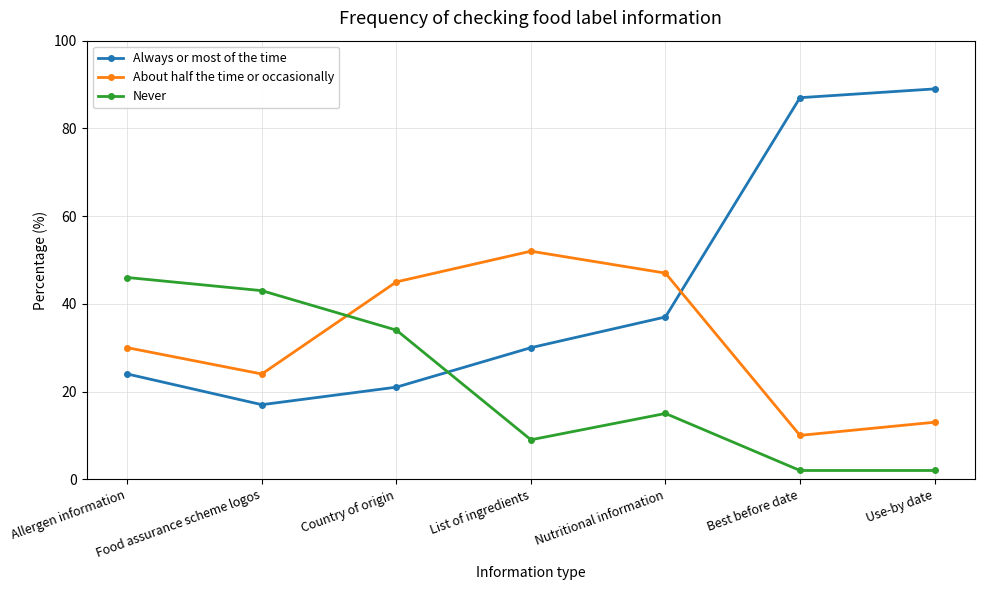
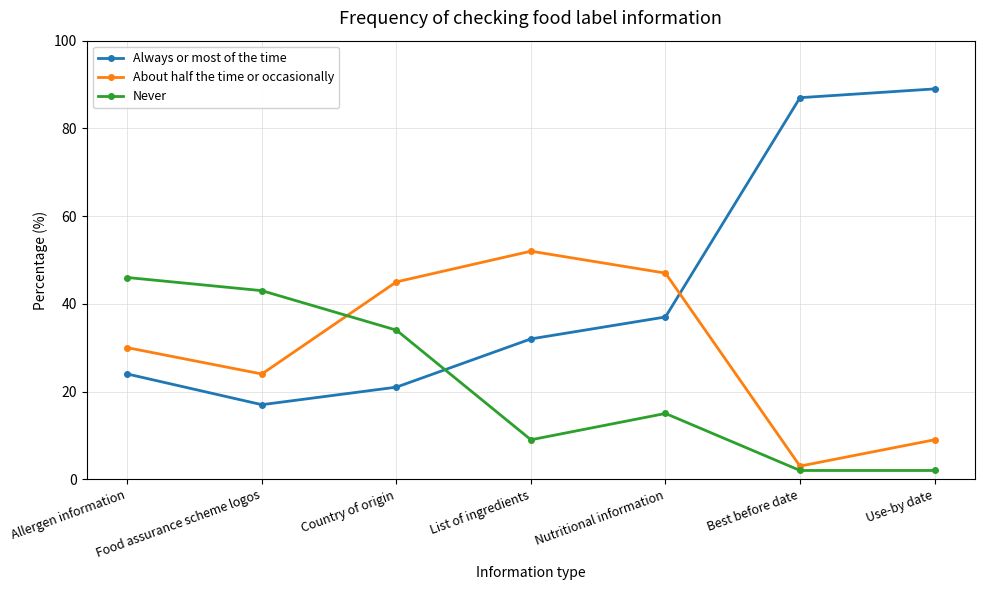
  {
    "Always or most of the time": {
      "Allergen information": 24,
      "Food assurance scheme logos": 17,
      "Country of origin": 21,
-     "List of ingredients": 30,
+     "List of ingredients": 32,
      "Nutritional information": 37,
      "Best before date": 87,
      "Use-by date": 89
    },
    "About half the time or occasionally": {
      "Allergen information": 30,
      "Food assurance scheme logos": 24,
      "Country of origin": 45,
      "List of ingredients": 52,
      "Nutritional information": 47,
-     "Best before date": 10,
-     "Use-by date": 13
+     "Best before date": 3,
+     "Use-by date": 9
    },
    "Never": {
      "Allergen information": 46,
      "Food assurance scheme logos": 43,
      "Country of origin": 34,
      "List of ingredients": 9,
      "Nutritional information": 15,
      "Best before date": 2,
      "Use-by date": 2
    }
  }
